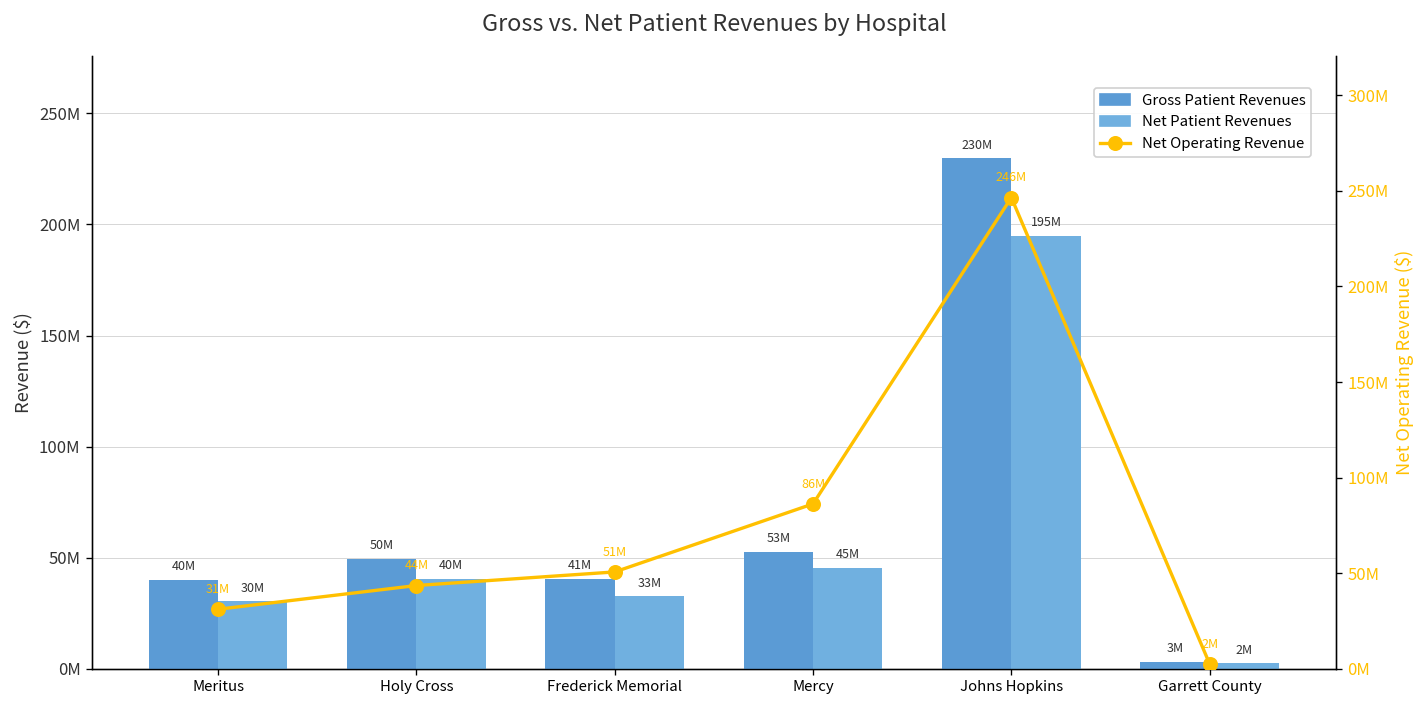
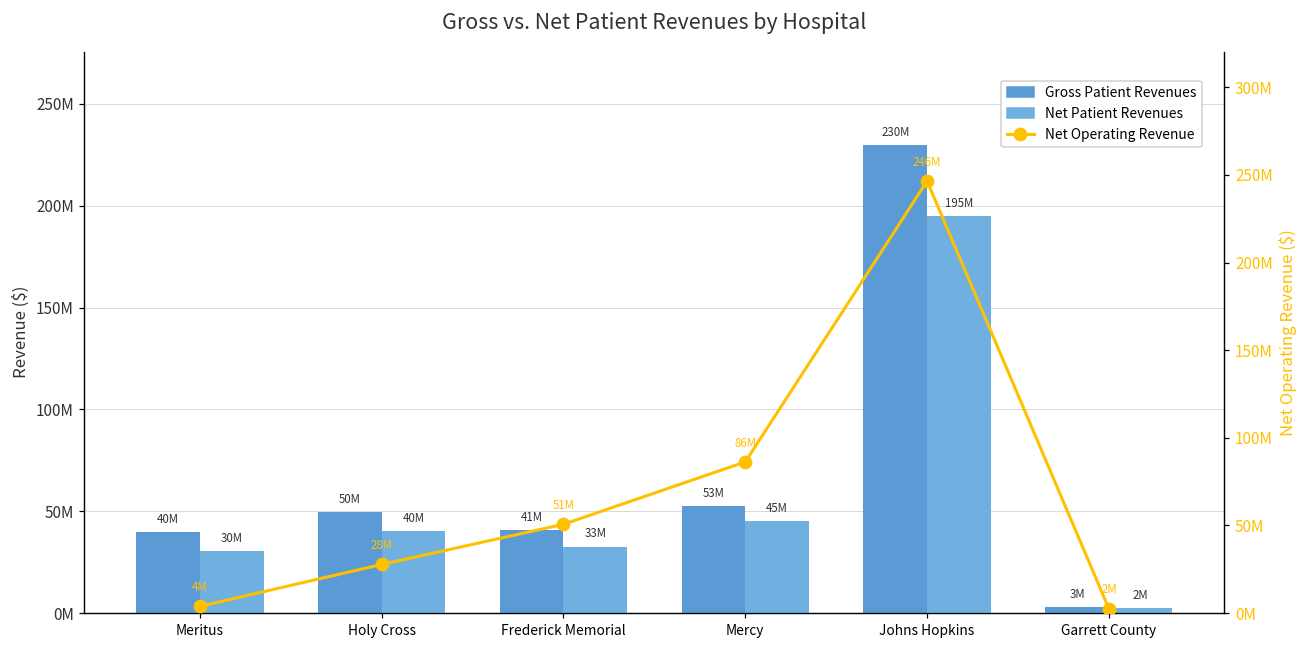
  {
    "Net Operating Revenue": {
-     "Meritus": "31M",
-     "Holy Cross": "44M",
+     "Meritus": "4M",
+     "Holy Cross": "28M",
      "Frederick Memorial": "51M",
      "Mercy": "86M",
      "Johns Hopkins": "246M",
      "Garrett County": "2M"
    }
  }
